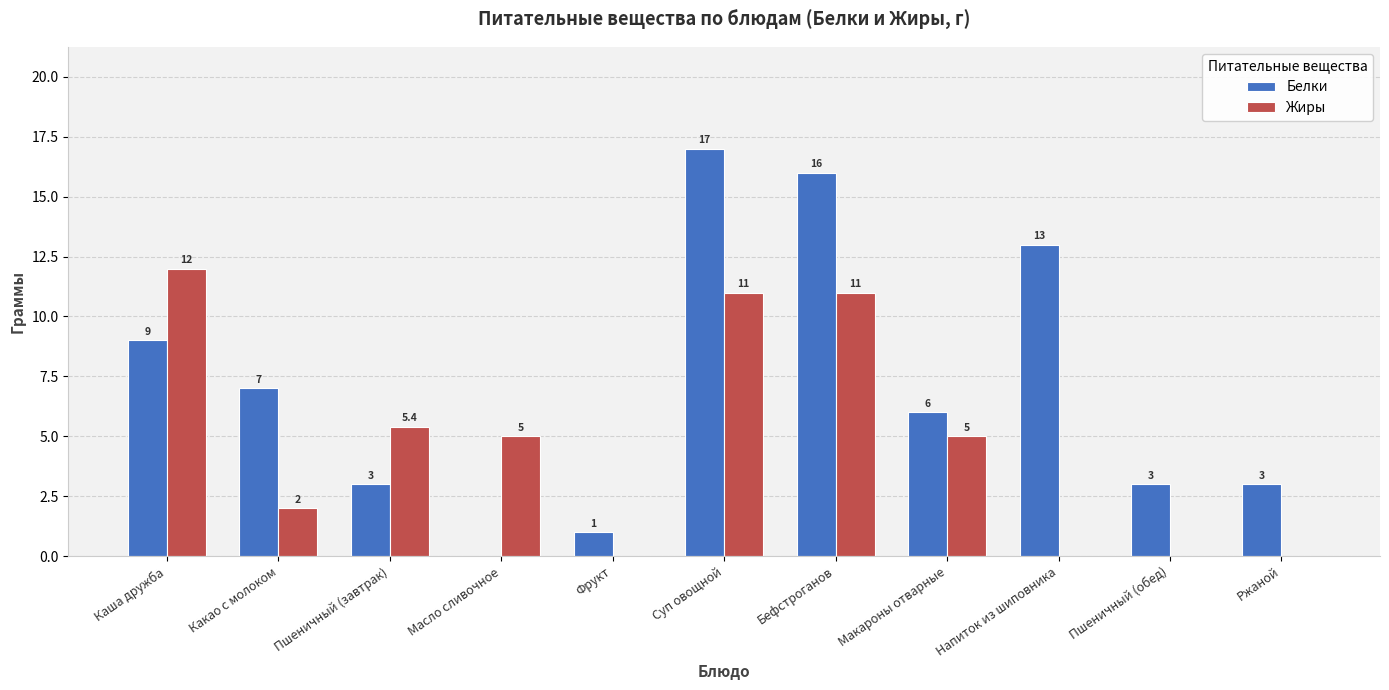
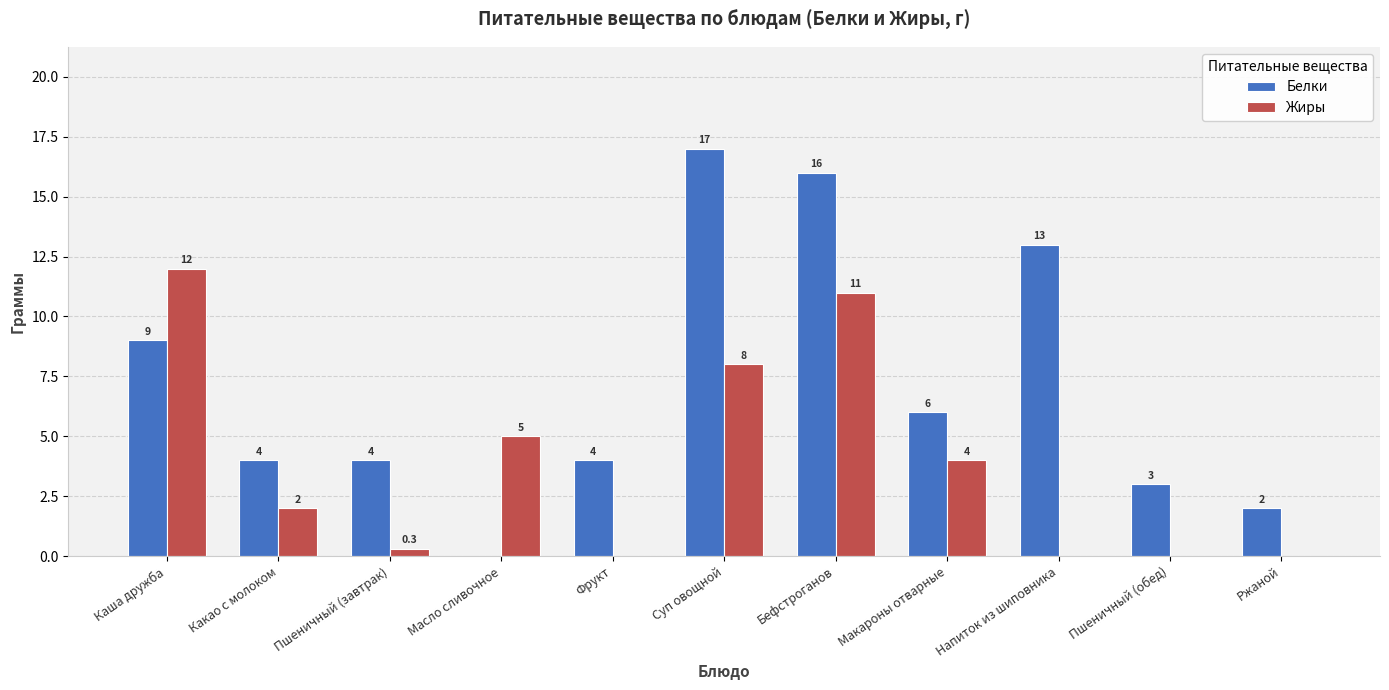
  {
    "Белки": {
      "Каша дружба": 9,
-     "Какао с молоком": 7,
-     "Пшеничный (завтрак)": 3,
-     "Фрукт": 1,
+     "Какао с молоком": 4,
+     "Пшеничный (завтрак)": 4,
+     "Фрукт": 4,
      "Суп овощной": 17,
      "Бефстроганов": 16,
      "Макароны отварные": 6,
      "Напиток из шиповника": 13,
      "Пшеничный (обед)": 3,
-     "Ржаной": 3
+     "Ржаной": 2
    },
    "Жиры": {
      "Каша дружба": 12,
      "Какао с молоком": 2,
-     "Пшеничный (завтрак)": 5.4,
+     "Пшеничный (завтрак)": 0.3,
      "Масло сливочное": 5,
-     "Суп овощной": 11,
+     "Суп овощной": 8,
      "Бефстроганов": 11,
-     "Макароны отварные": 5
+     "Макароны отварные": 4
    }
  }
